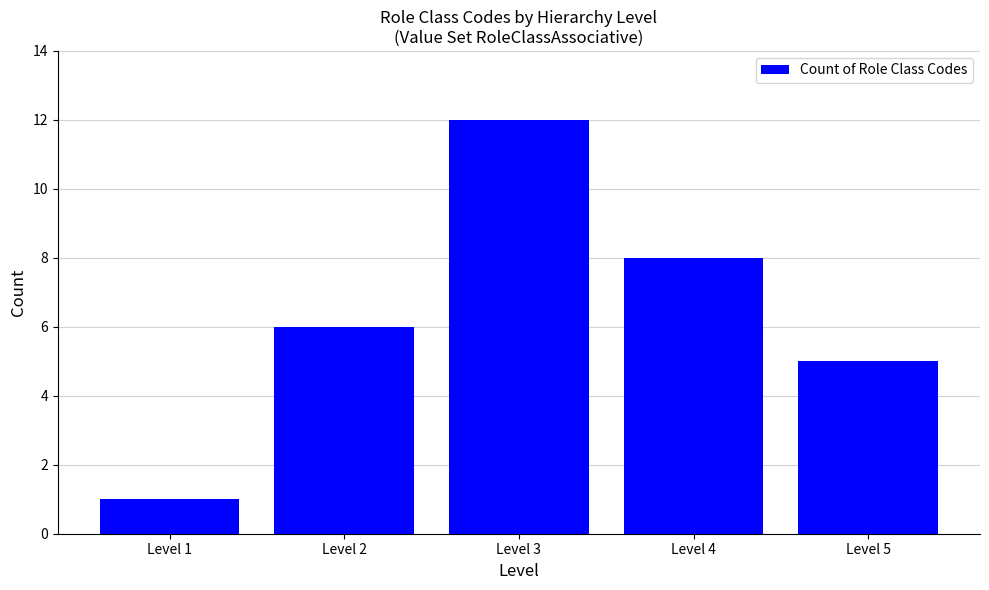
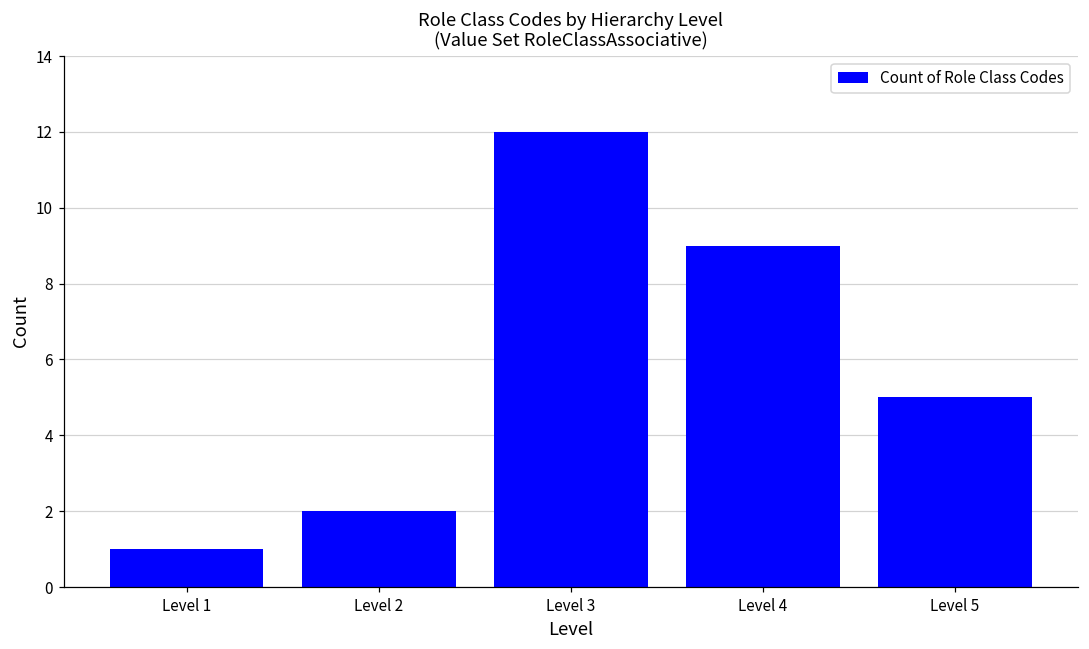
  {
    "Level 1": 1,
-   "Level 2": 6,
+   "Level 2": 2,
    "Level 3": 12,
-   "Level 4": 8,
+   "Level 4": 9,
    "Level 5": 5
  }
